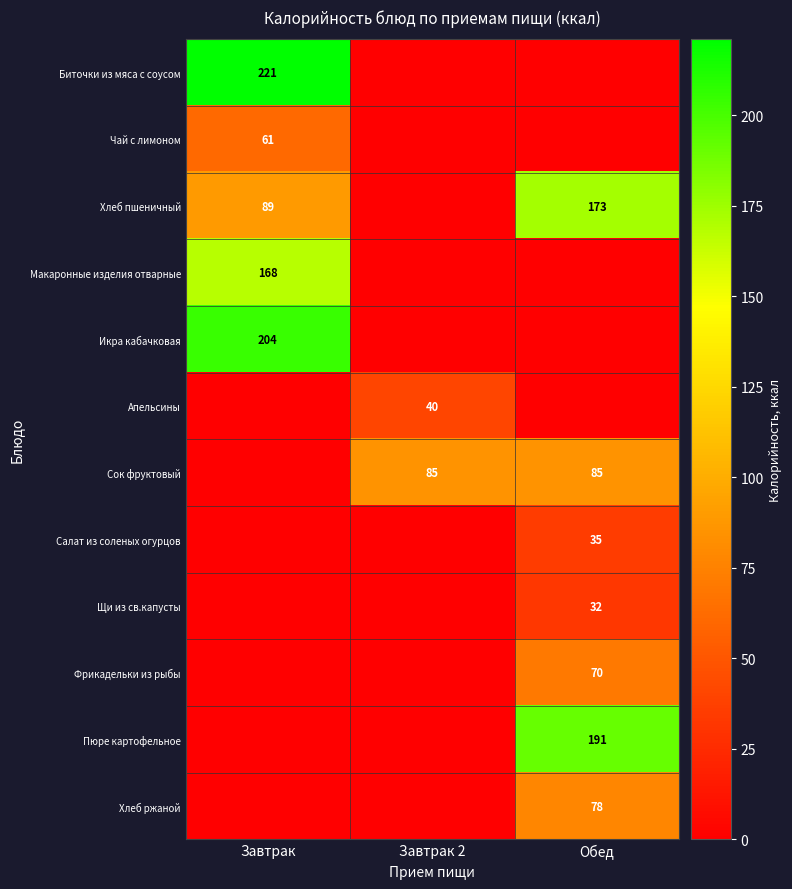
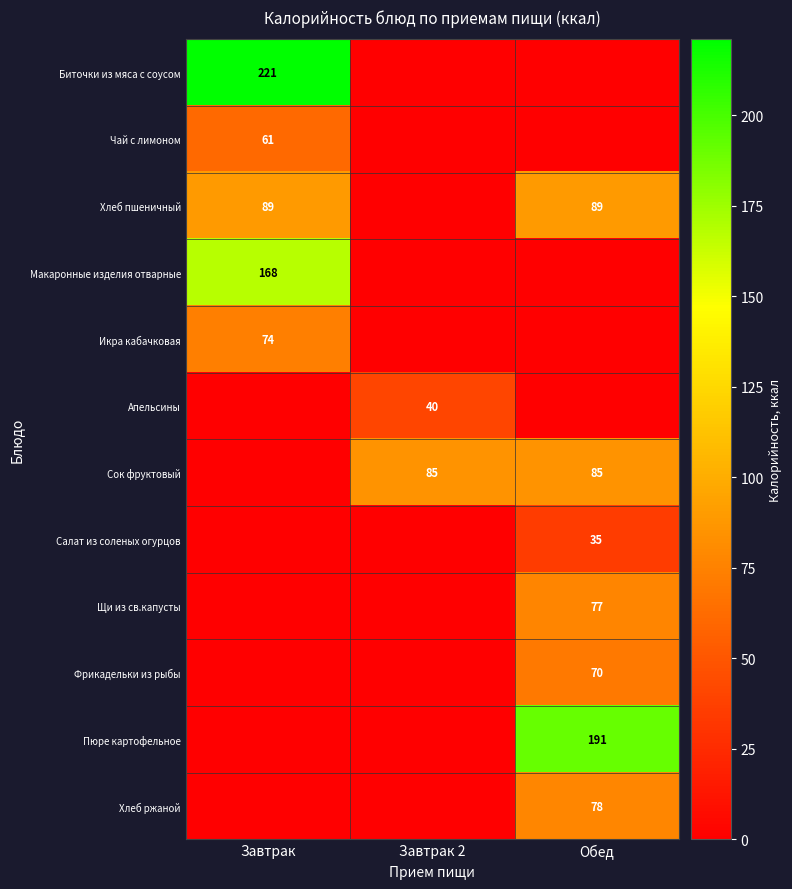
  {
    "Биточки из мяса с соусом": {
      "Завтрак": 221
    },
    "Чай с лимоном": {
      "Завтрак": 61
    },
    "Хлеб пшеничный": {
      "Завтрак": 89,
-     "Обед": 173
+     "Обед": 89
    },
    "Макаронные изделия отварные": {
      "Завтрак": 168
    },
    "Икра кабачковая": {
-     "Завтрак": 204
+     "Завтрак": 74
    },
    "Апельсины": {
      "Завтрак 2": 40
    },
    "Сок фруктовый": {
      "Завтрак 2": 85,
      "Обед": 85
    },
    "Салат из соленых огурцов": {
      "Обед": 35
    },
    "Щи из св.капусты": {
-     "Обед": 32
+     "Обед": 77
    },
    "Фрикадельки из рыбы": {
      "Обед": 70
    },
    "Пюре картофельное": {
      "Обед": 191
    },
    "Хлеб ржаной": {
      "Обед": 78
    }
  }
